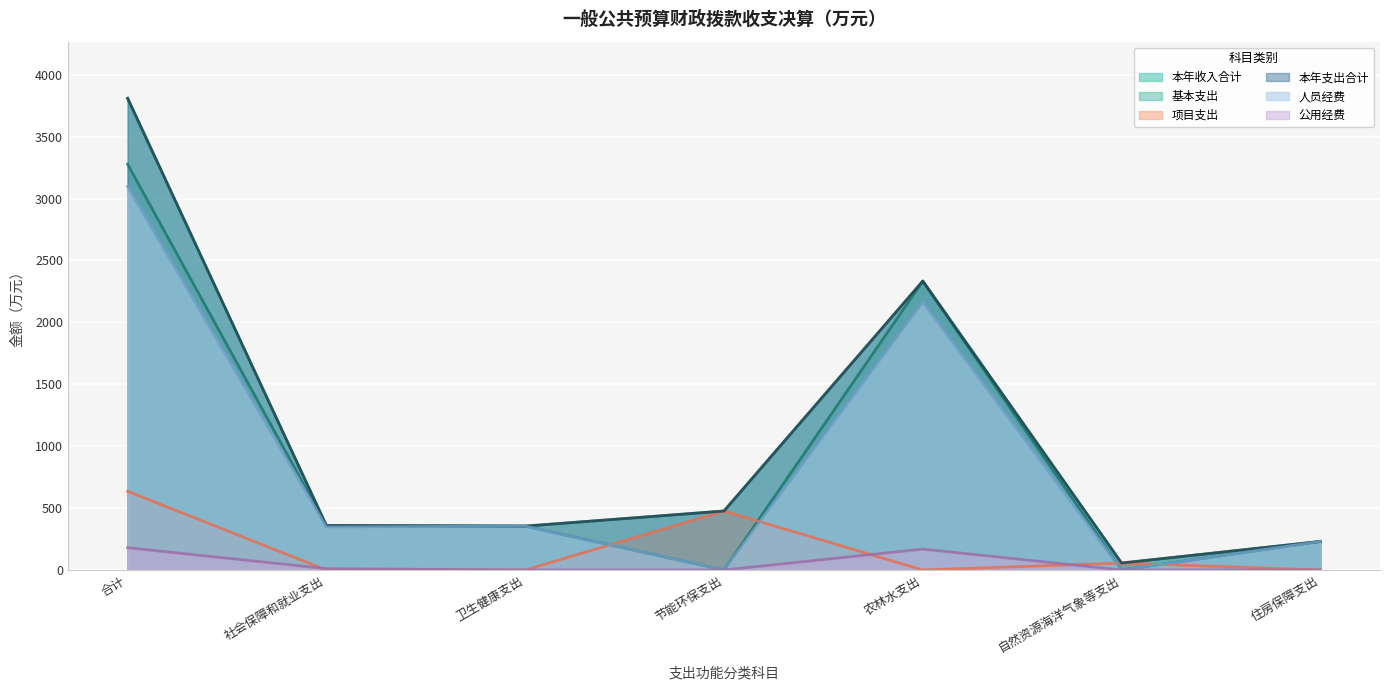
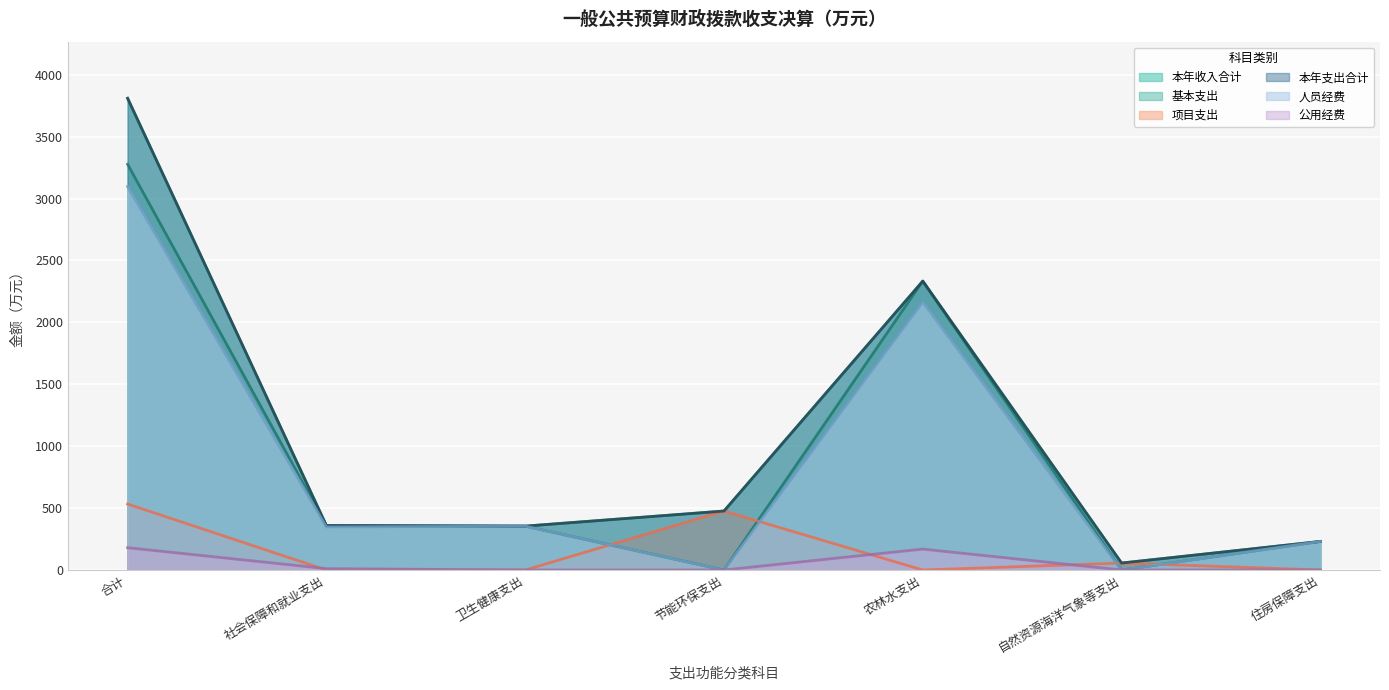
  {
    "项目支出": {
-     "合计": 640,
+     "合计": 530,
      "农林水支出": 0
    }
  }
